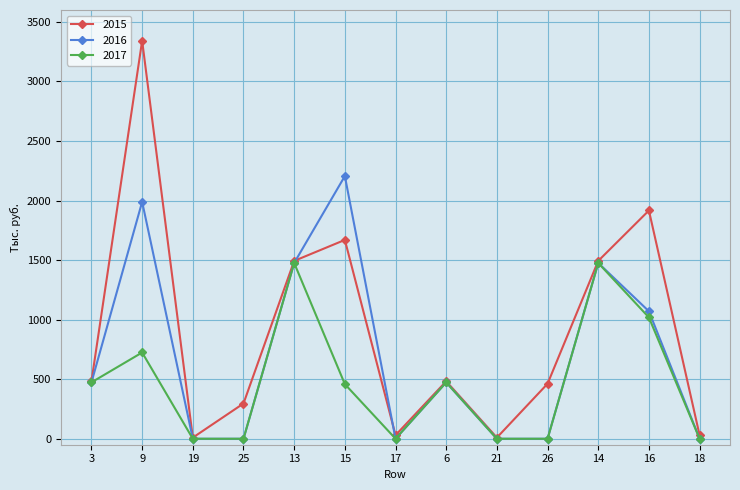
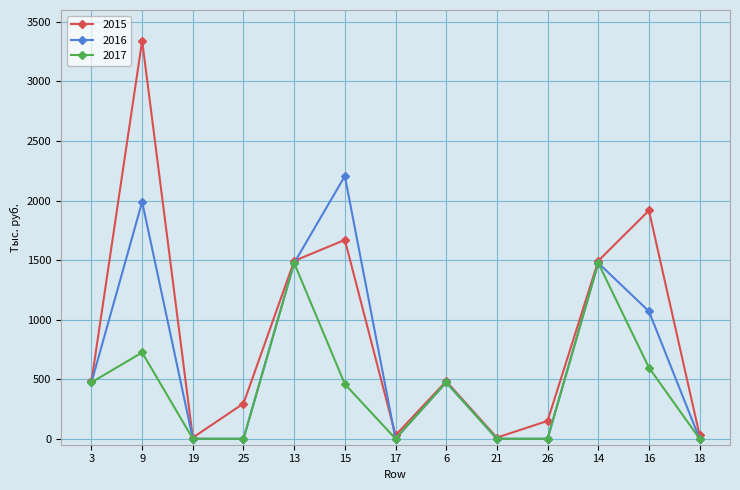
  {
    "2015": {
      "9": 3340,
      "25": 300,
      "15": 1670,
      "17": 30,
-     "26": 460,
+     "26": 150,
      "16": 1920,
      "18": 30
    },
    "2016": {
      "9": 1990,
      "15": 2210,
      "16": 1070
    },
    "2017": {
      "9": 720,
      "15": 460,
-     "16": 1020
+     "16": 600
    }
  }
